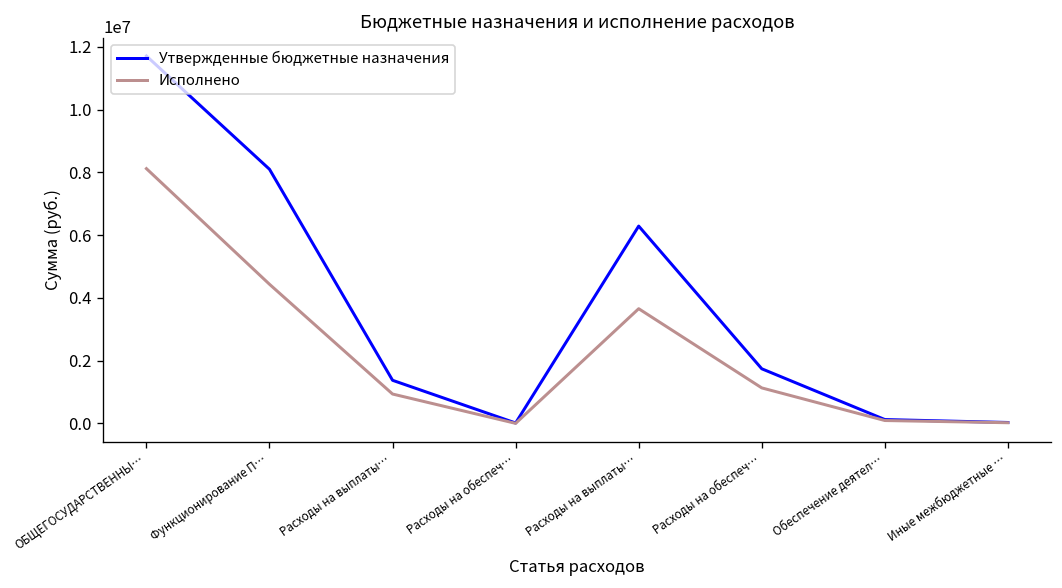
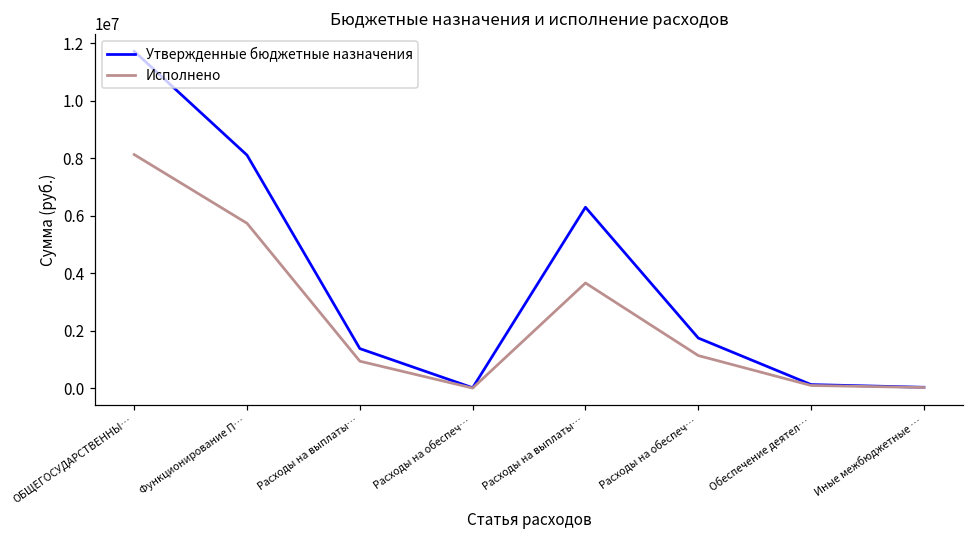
  {
    "Утвержденные бюджетные назначения": {
      "Функционирование П…": 8100000
    },
    "Исполнено": {
      "ОБЩЕГОСУДАРСТВЕННЫ…": 8100000,
-     "Функционирование П…": 4400000
+     "Функционирование П…": 5700000
    }
  }
